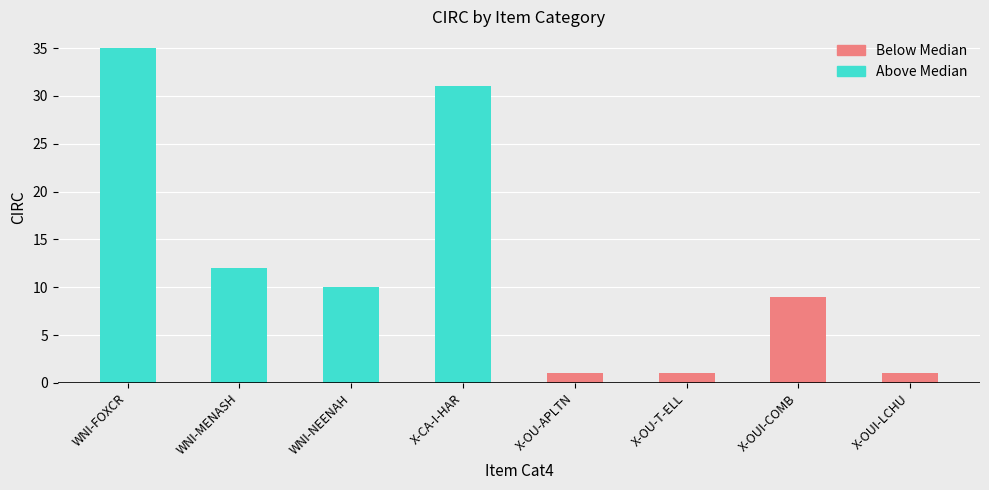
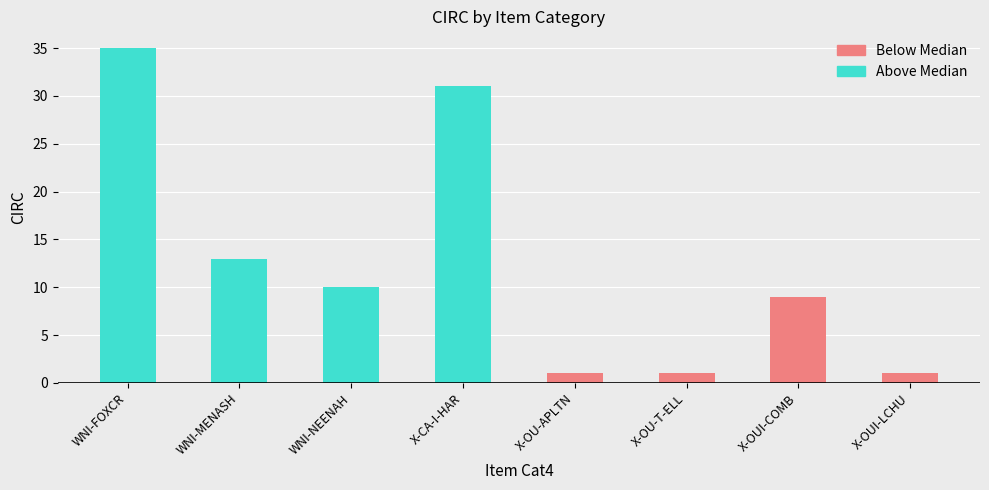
  {
    "WNI-FOXCR": 35,
-   "WNI-MENASH": 12,
+   "WNI-MENASH": 13,
    "WNI-NEENAH": 10,
    "X-CA-I-HAR": 31,
    "X-OU-APLTN": 1,
    "X-OU-T-ELL": 1,
    "X-OUI-COMB": 9,
    "X-OUI-LCHU": 1
  }
